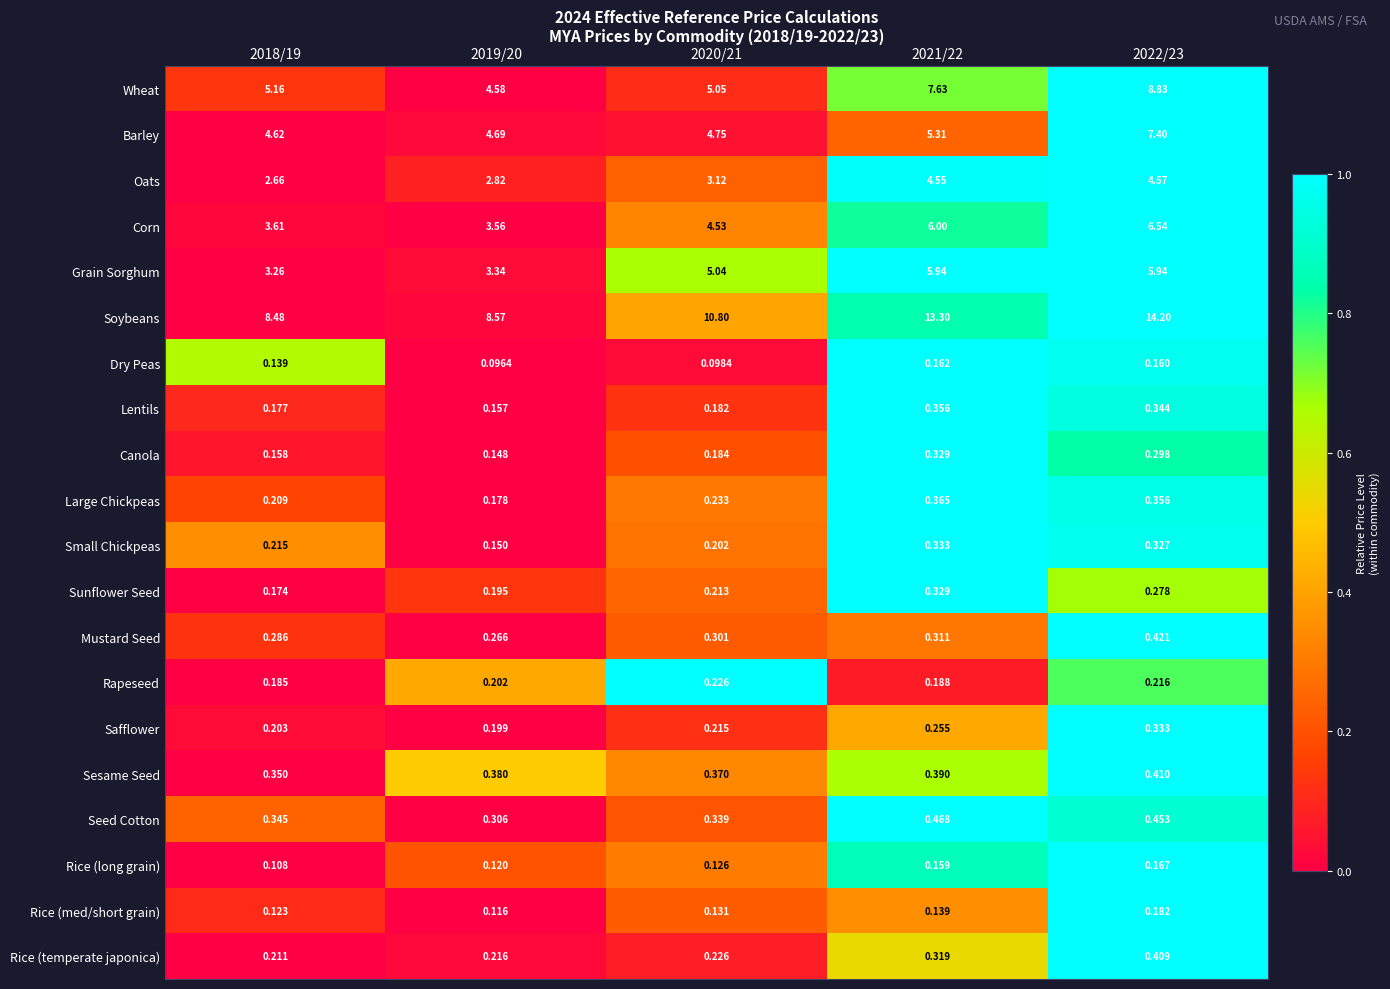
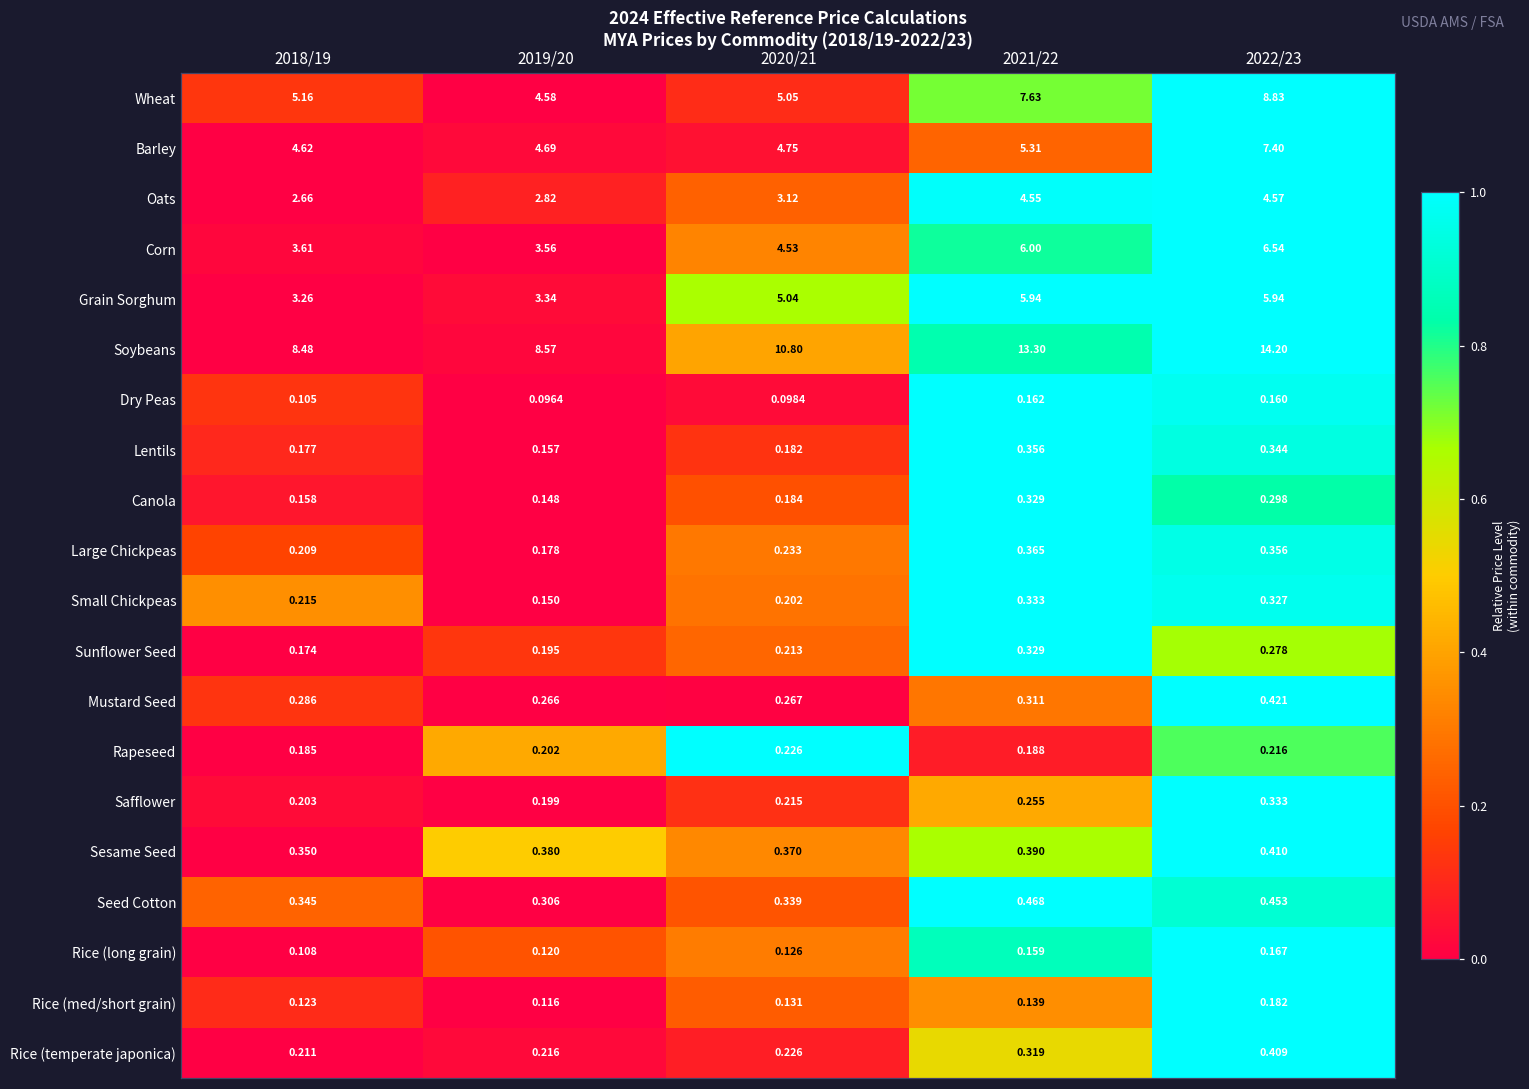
  {
    "Wheat": {
      "2018/19": 5.16,
      "2019/20": 4.58,
      "2020/21": 5.05,
      "2021/22": 7.63,
      "2022/23": 8.83
    },
    "Barley": {
      "2018/19": 4.62,
      "2019/20": 4.69,
      "2020/21": 4.75,
      "2021/22": 5.31,
      "2022/23": 7.40
    },
    "Oats": {
      "2018/19": 2.66,
      "2019/20": 2.82,
      "2020/21": 3.12,
      "2021/22": 4.55,
      "2022/23": 4.57
    },
    "Corn": {
      "2018/19": 3.61,
      "2019/20": 3.56,
      "2020/21": 4.53,
      "2021/22": 6.00,
      "2022/23": 6.54
    },
    "Grain Sorghum": {
      "2018/19": 3.26,
      "2019/20": 3.34,
      "2020/21": 5.04,
      "2021/22": 5.94,
      "2022/23": 5.94
    },
    "Soybeans": {
      "2018/19": 8.48,
      "2019/20": 8.57,
      "2020/21": 10.80,
      "2021/22": 13.30,
      "2022/23": 14.20
    },
    "Dry Peas": {
-     "2018/19": 0.139,
+     "2018/19": 0.105,
      "2019/20": 0.0964,
      "2020/21": 0.0984,
      "2021/22": 0.162,
      "2022/23": 0.160
    },
    "Lentils": {
      "2018/19": 0.177,
      "2019/20": 0.157,
      "2020/21": 0.182,
      "2021/22": 0.356,
      "2022/23": 0.344
    },
    "Canola": {
      "2018/19": 0.158,
      "2019/20": 0.148,
      "2020/21": 0.184,
      "2021/22": 0.329,
      "2022/23": 0.298
    },
    "Large Chickpeas": {
      "2018/19": 0.209,
      "2019/20": 0.178,
      "2020/21": 0.233,
      "2021/22": 0.365,
      "2022/23": 0.356
    },
    "Small Chickpeas": {
      "2018/19": 0.215,
      "2019/20": 0.150,
      "2020/21": 0.202,
      "2021/22": 0.333,
      "2022/23": 0.327
    },
    "Sunflower Seed": {
      "2018/19": 0.174,
      "2019/20": 0.195,
      "2020/21": 0.213,
      "2021/22": 0.329,
      "2022/23": 0.278
    },
    "Mustard Seed": {
      "2018/19": 0.286,
      "2019/20": 0.266,
-     "2020/21": 0.301,
+     "2020/21": 0.267,
      "2021/22": 0.311,
      "2022/23": 0.421
    },
    "Rapeseed": {
      "2018/19": 0.185,
      "2019/20": 0.202,
      "2020/21": 0.226,
      "2021/22": 0.188,
      "2022/23": 0.216
    },
    "Safflower": {
      "2018/19": 0.203,
      "2019/20": 0.199,
      "2020/21": 0.215,
      "2021/22": 0.255,
      "2022/23": 0.333
    },
    "Sesame Seed": {
      "2018/19": 0.350,
      "2019/20": 0.380,
      "2020/21": 0.370,
      "2021/22": 0.390,
      "2022/23": 0.410
    },
    "Seed Cotton": {
      "2018/19": 0.345,
      "2019/20": 0.306,
      "2020/21": 0.339,
      "2021/22": 0.468,
      "2022/23": 0.453
    },
    "Rice (long grain)": {
      "2018/19": 0.108,
      "2019/20": 0.120,
      "2020/21": 0.126,
      "2021/22": 0.159,
      "2022/23": 0.167
    },
    "Rice (med/short grain)": {
      "2018/19": 0.123,
      "2019/20": 0.116,
      "2020/21": 0.131,
      "2021/22": 0.139,
      "2022/23": 0.182
    },
    "Rice (temperate japonica)": {
      "2018/19": 0.211,
      "2019/20": 0.216,
      "2020/21": 0.226,
      "2021/22": 0.319,
      "2022/23": 0.409
    }
  }
